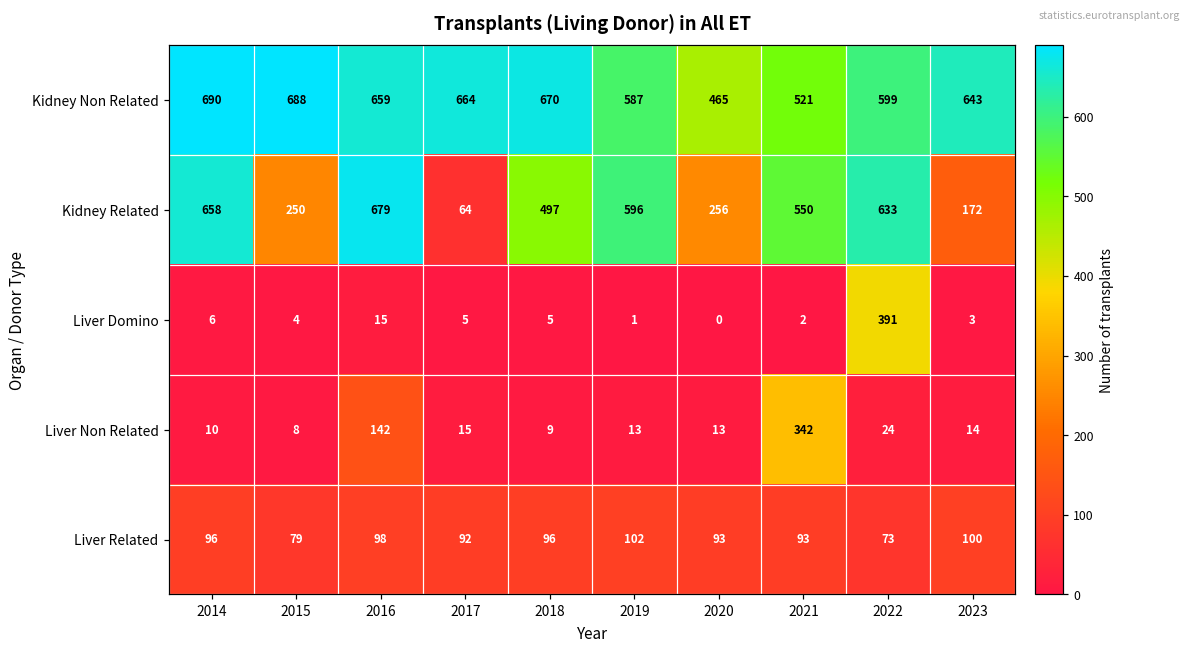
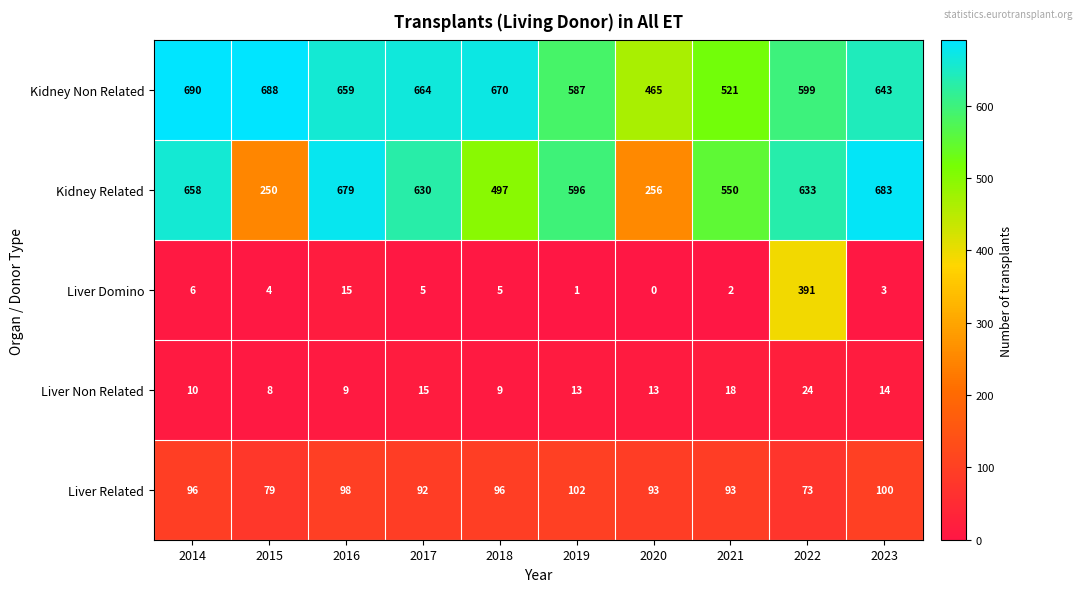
  {
    "Kidney Non Related": {
      "2014": 690,
      "2015": 688,
      "2016": 659,
      "2017": 664,
      "2018": 670,
      "2019": 587,
      "2020": 465,
      "2021": 521,
      "2022": 599,
      "2023": 643
    },
    "Kidney Related": {
      "2014": 658,
      "2015": 250,
      "2016": 679,
-     "2017": 64,
+     "2017": 630,
      "2018": 497,
      "2019": 596,
      "2020": 256,
      "2021": 550,
      "2022": 633,
-     "2023": 172
+     "2023": 683
    },
    "Liver Domino": {
      "2014": 6,
      "2015": 4,
      "2016": 15,
      "2017": 5,
      "2018": 5,
      "2019": 1,
      "2020": 0,
      "2021": 2,
      "2022": 391,
      "2023": 3
    },
    "Liver Non Related": {
      "2014": 10,
      "2015": 8,
-     "2016": 142,
+     "2016": 9,
      "2017": 15,
      "2018": 9,
      "2019": 13,
      "2020": 13,
-     "2021": 342,
+     "2021": 18,
      "2022": 24,
      "2023": 14
    },
    "Liver Related": {
      "2014": 96,
      "2015": 79,
      "2016": 98,
      "2017": 92,
      "2018": 96,
      "2019": 102,
      "2020": 93,
      "2021": 93,
      "2022": 73,
      "2023": 100
    }
  }
